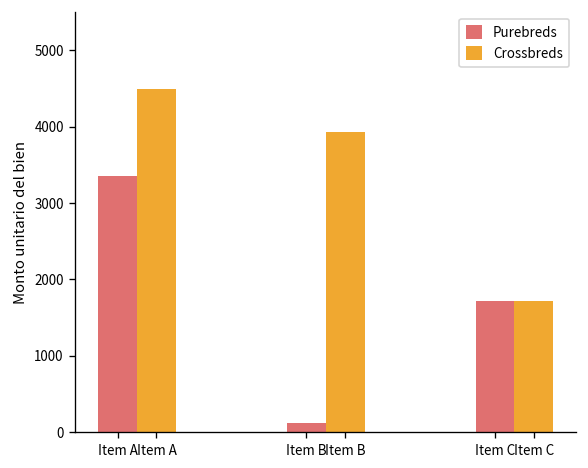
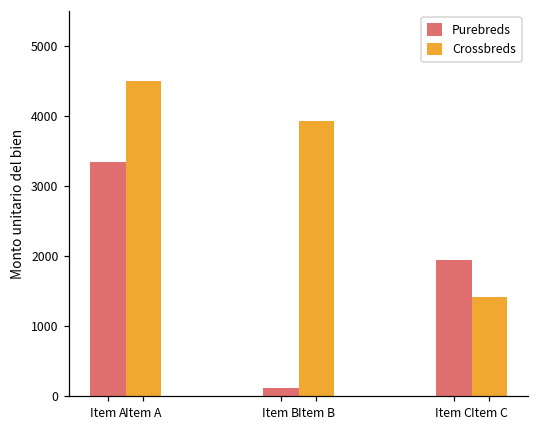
  {
    "Purebreds": {
      "Item A": 3400,
      "Item B": 100,
-     "Item C": 1700
+     "Item C": 1900
    },
    "Crossbreds": {
      "Item A": 4500,
      "Item B": 3900,
-     "Item C": 1700
+     "Item C": 1400
    }
  }
